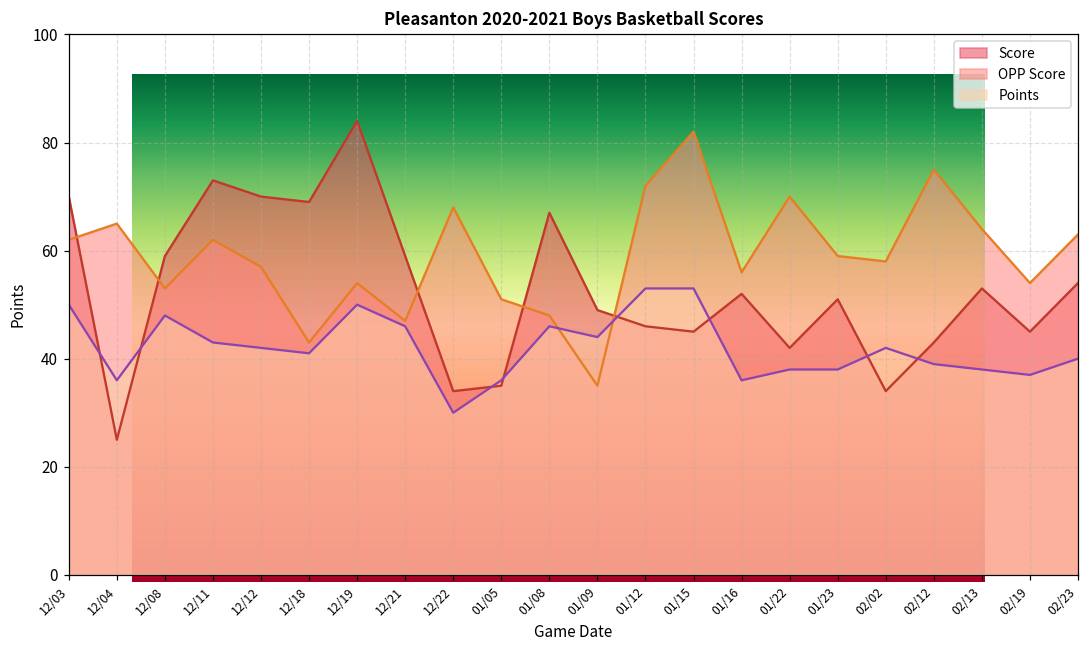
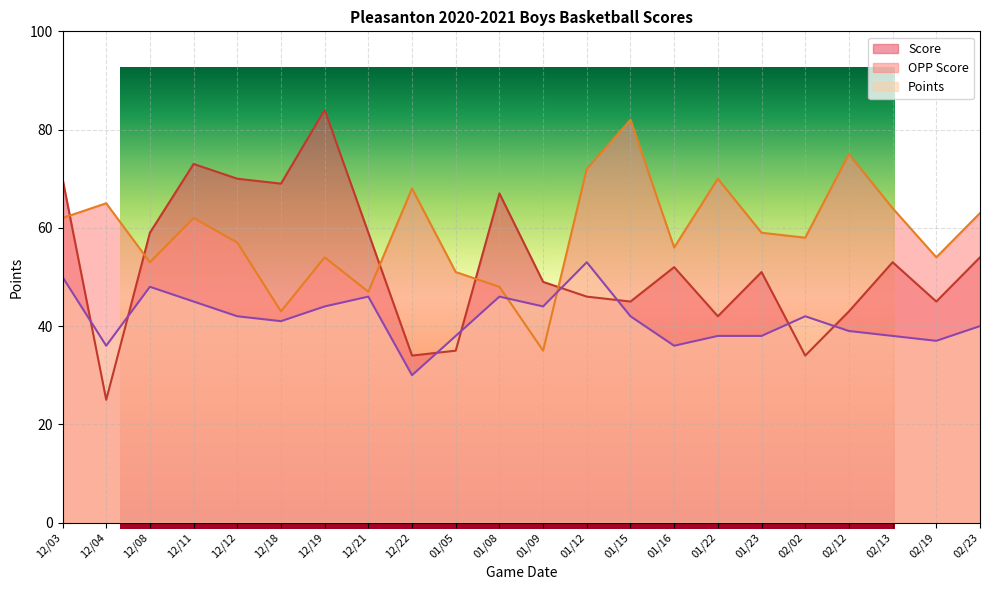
  {
    "Pleasanton 2020-2021 Boys Basketball Scores": {
      "Points": {
        "12/03": 50,
        "12/04": 36,
        "12/08": 48,
-       "12/11": 43,
+       "12/11": 45,
        "12/12": 42,
        "12/18": 41,
-       "12/19": 50,
+       "12/19": 44,
        "12/21": 46,
        "12/22": 30,
-       "01/05": 36,
+       "01/05": 38,
        "01/08": 46,
        "01/09": 44,
        "01/12": 53,
-       "01/15": 53,
+       "01/15": 42,
        "01/16": 36,
        "01/22": 38,
        "01/23": 38,
        "02/02": 42,
        "02/12": 39,
        "02/13": 38,
        "02/19": 37,
        "02/23": 40
      }
    }
  }
